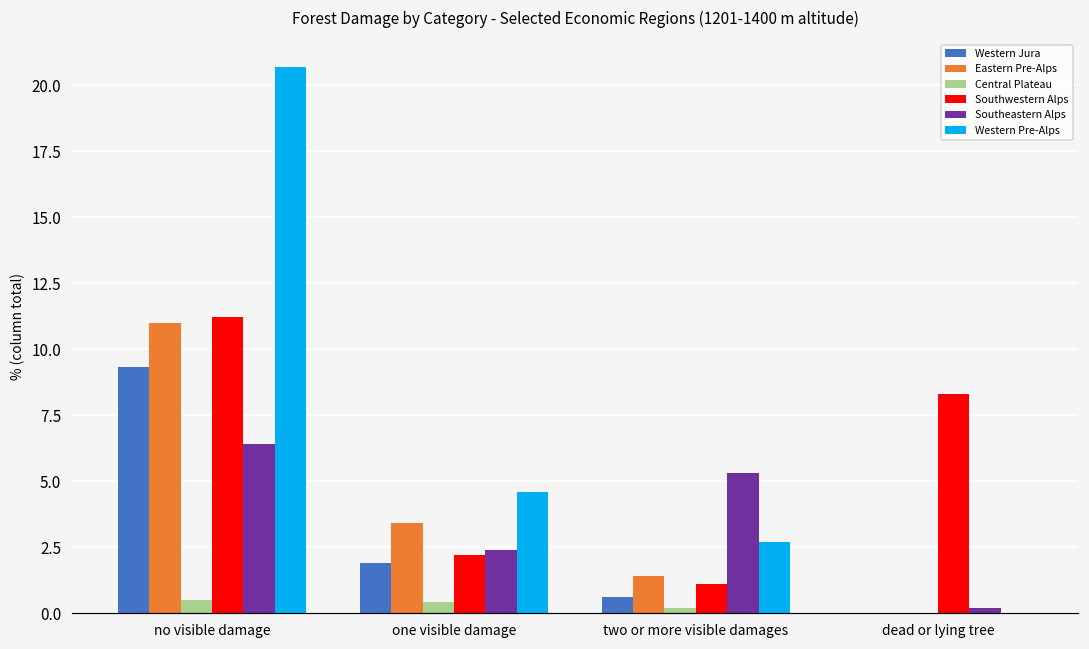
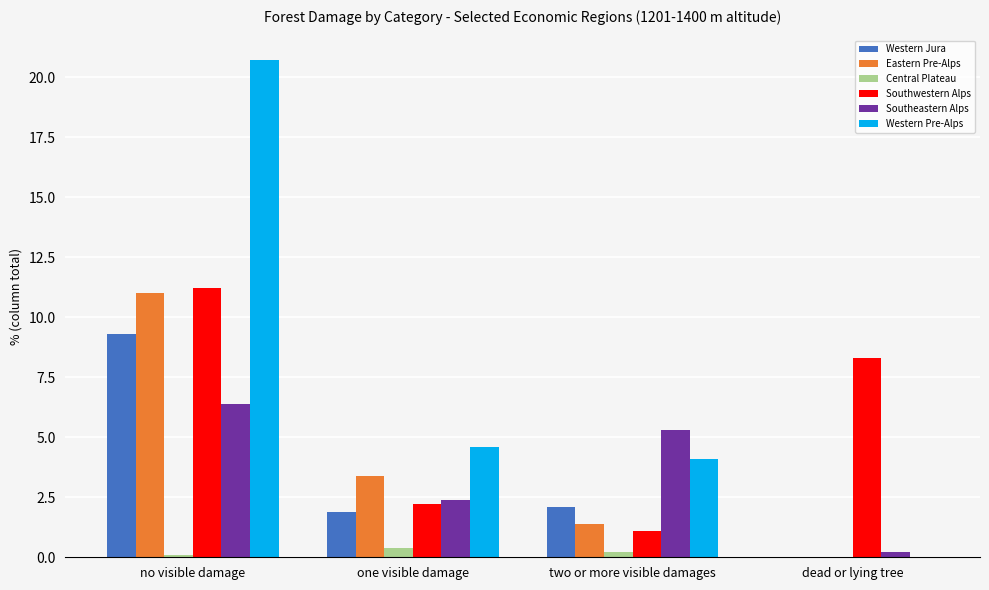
  {
    "Western Jura": {
      "no visible damage": 9.3,
      "one visible damage": 1.9,
-     "two or more visible damages": 0.6,
+     "two or more visible damages": 2.1,
      "dead or lying tree": 0.0
    },
    "Eastern Pre-Alps": {
      "no visible damage": 11.0,
      "one visible damage": 3.4,
      "two or more visible damages": 1.4,
      "dead or lying tree": 0.0
    },
    "Central Plateau": {
-     "no visible damage": 0.5,
+     "no visible damage": 0.1,
      "one visible damage": 0.4,
      "two or more visible damages": 0.2,
      "dead or lying tree": 0.0
    },
    "Southwestern Alps": {
      "no visible damage": 11.2,
      "one visible damage": 2.2,
      "two or more visible damages": 1.1,
      "dead or lying tree": 8.3
    },
    "Southeastern Alps": {
      "no visible damage": 6.4,
      "one visible damage": 2.4,
      "two or more visible damages": 5.3,
      "dead or lying tree": 0.2
    },
    "Western Pre-Alps": {
      "no visible damage": 20.7,
      "one visible damage": 4.6,
-     "two or more visible damages": 2.7,
+     "two or more visible damages": 4.1,
      "dead or lying tree": 0.0
    }
  }
